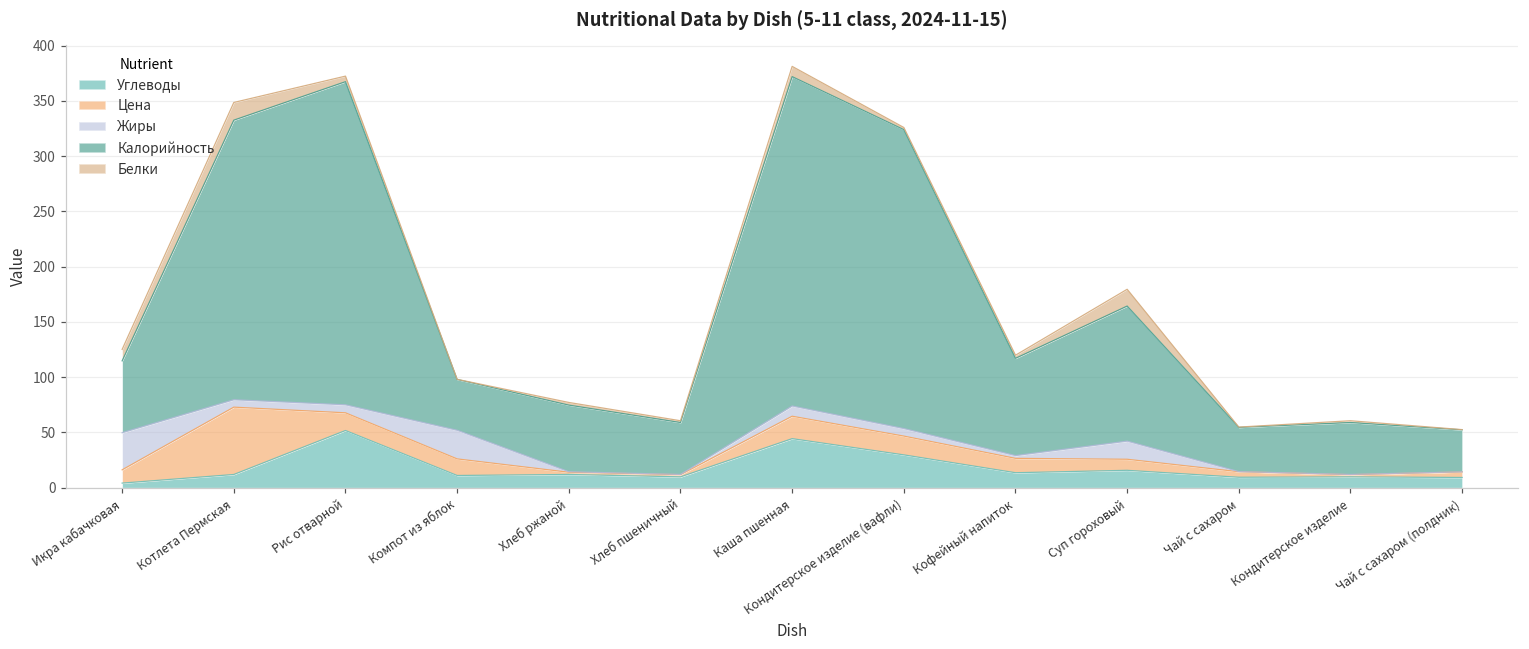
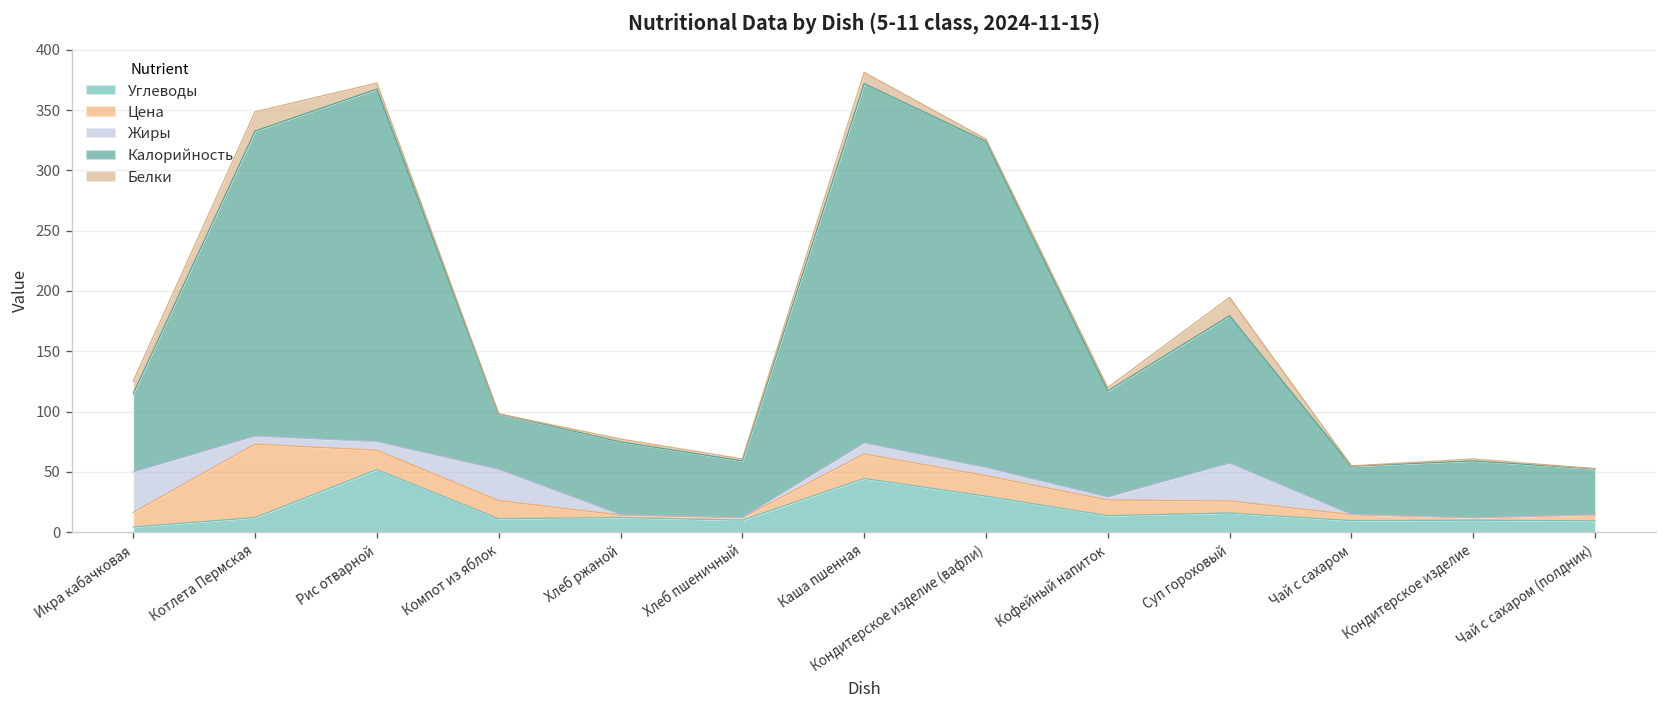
  {
    "Жиры": {
      "Икра кабачковая": 34,
      "Котлета Пермская": 7,
      "Рис отварной": 7,
      "Компот из яблок": 26,
      "Каша пшенная": 9,
      "Кондитерское изделие (вафли)": 7,
-     "Суп гороховый": 16
+     "Суп гороховый": 31
    }
  }
